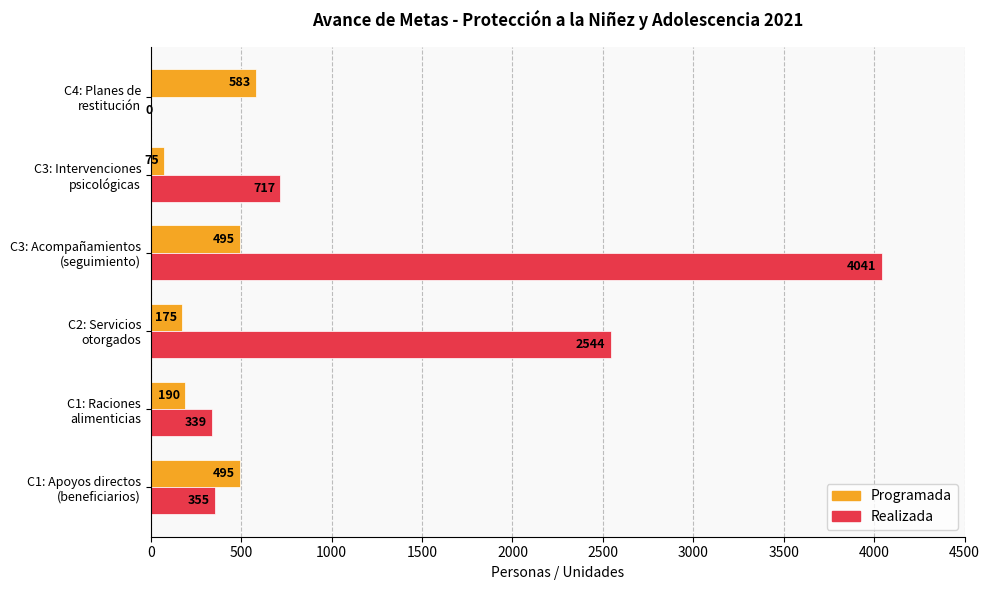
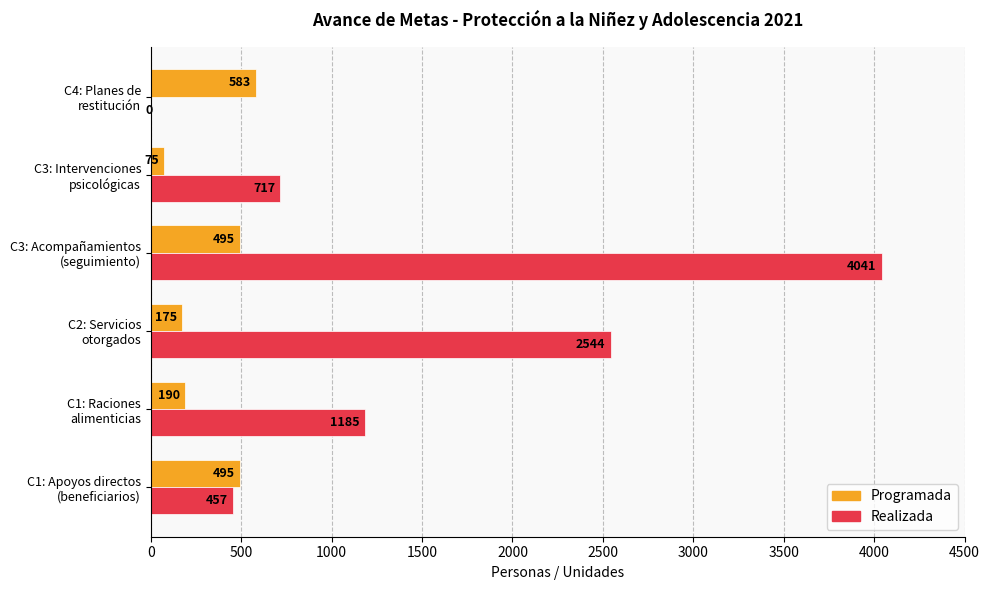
  {
    "Programada": {
      "C4: Planes de restitución": 583,
      "C3: Intervenciones psicológicas": 75,
      "C3: Acompañamientos (seguimiento)": 495,
      "C2: Servicios otorgados": 175,
      "C1: Raciones alimenticias": 190,
      "C1: Apoyos directos (beneficiarios)": 495
    },
    "Realizada": {
      "C4: Planes de restitución": 0,
      "C3: Intervenciones psicológicas": 717,
      "C3: Acompañamientos (seguimiento)": 4041,
      "C2: Servicios otorgados": 2544,
-     "C1: Raciones alimenticias": 339,
-     "C1: Apoyos directos (beneficiarios)": 355
+     "C1: Raciones alimenticias": 1185,
+     "C1: Apoyos directos (beneficiarios)": 457
    }
  }
